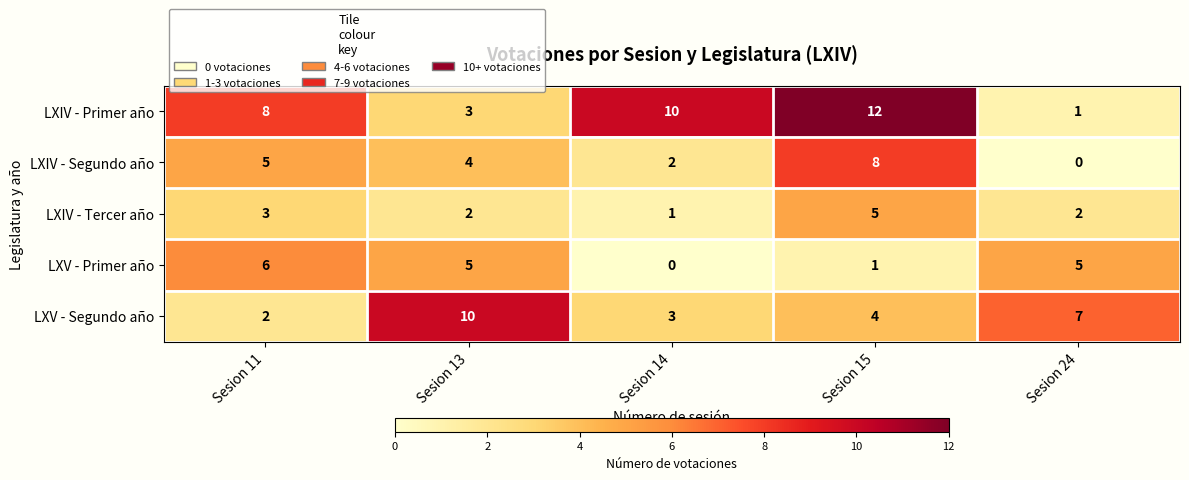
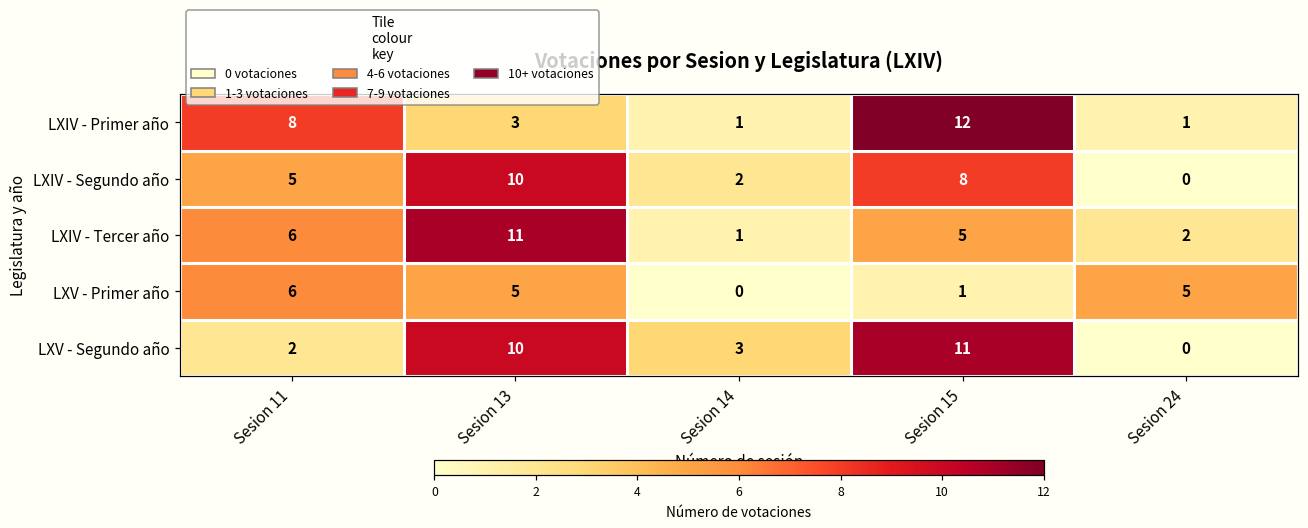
  {
    "LXIV - Primer año": {
      "Sesion 11": 8,
      "Sesion 13": 3,
-     "Sesion 14": 10,
+     "Sesion 14": 1,
      "Sesion 15": 12,
      "Sesion 24": 1
    },
    "LXIV - Segundo año": {
      "Sesion 11": 5,
-     "Sesion 13": 4,
+     "Sesion 13": 10,
      "Sesion 14": 2,
      "Sesion 15": 8,
      "Sesion 24": 0
    },
    "LXIV - Tercer año": {
-     "Sesion 11": 3,
-     "Sesion 13": 2,
+     "Sesion 11": 6,
+     "Sesion 13": 11,
      "Sesion 14": 1,
      "Sesion 15": 5,
      "Sesion 24": 2
    },
    "LXV - Primer año": {
      "Sesion 11": 6,
      "Sesion 13": 5,
      "Sesion 14": 0,
      "Sesion 15": 1,
      "Sesion 24": 5
    },
    "LXV - Segundo año": {
      "Sesion 11": 2,
      "Sesion 13": 10,
      "Sesion 14": 3,
-     "Sesion 15": 4,
-     "Sesion 24": 7
+     "Sesion 15": 11,
+     "Sesion 24": 0
    }
  }
